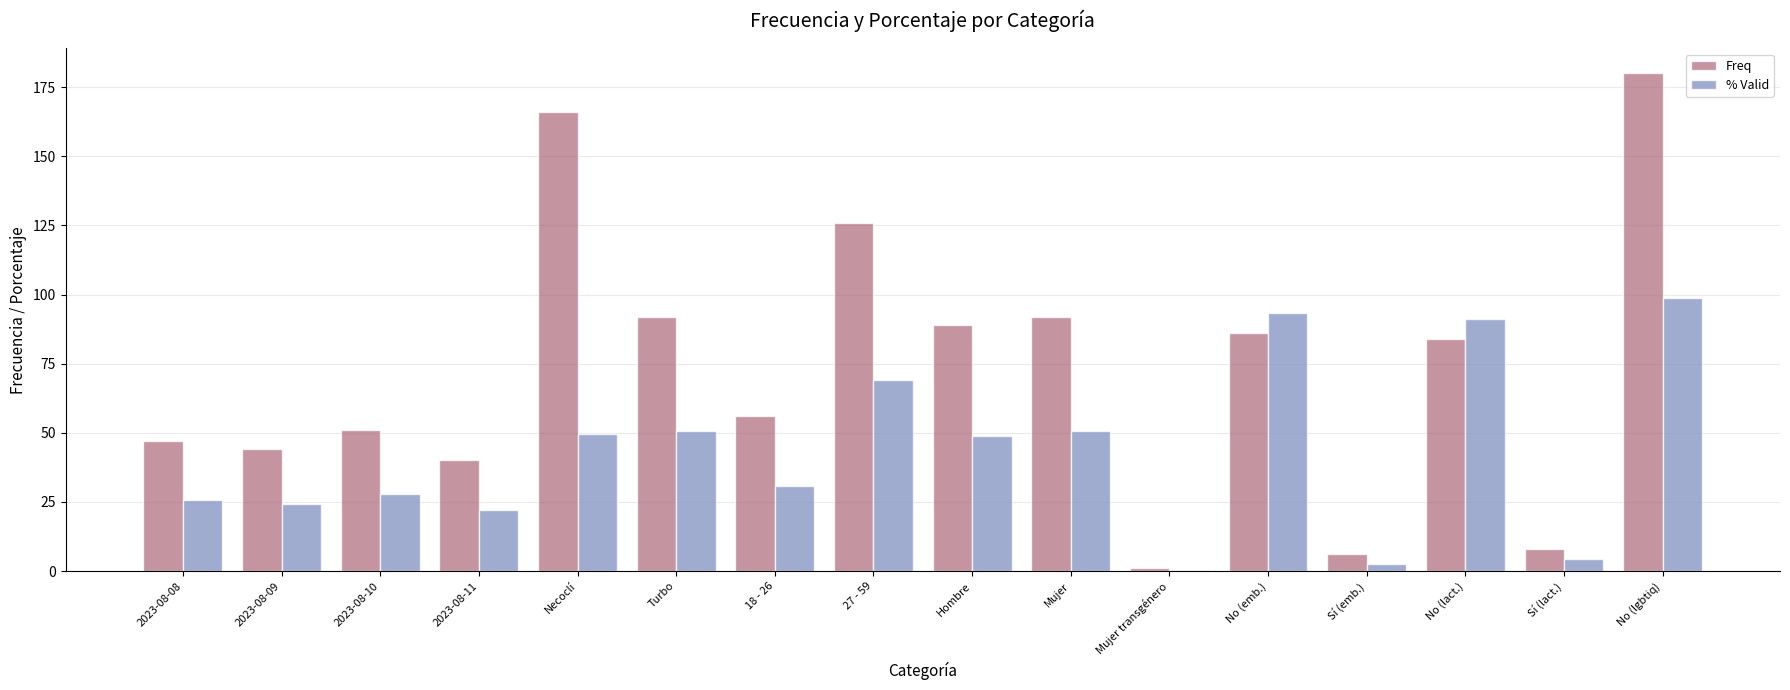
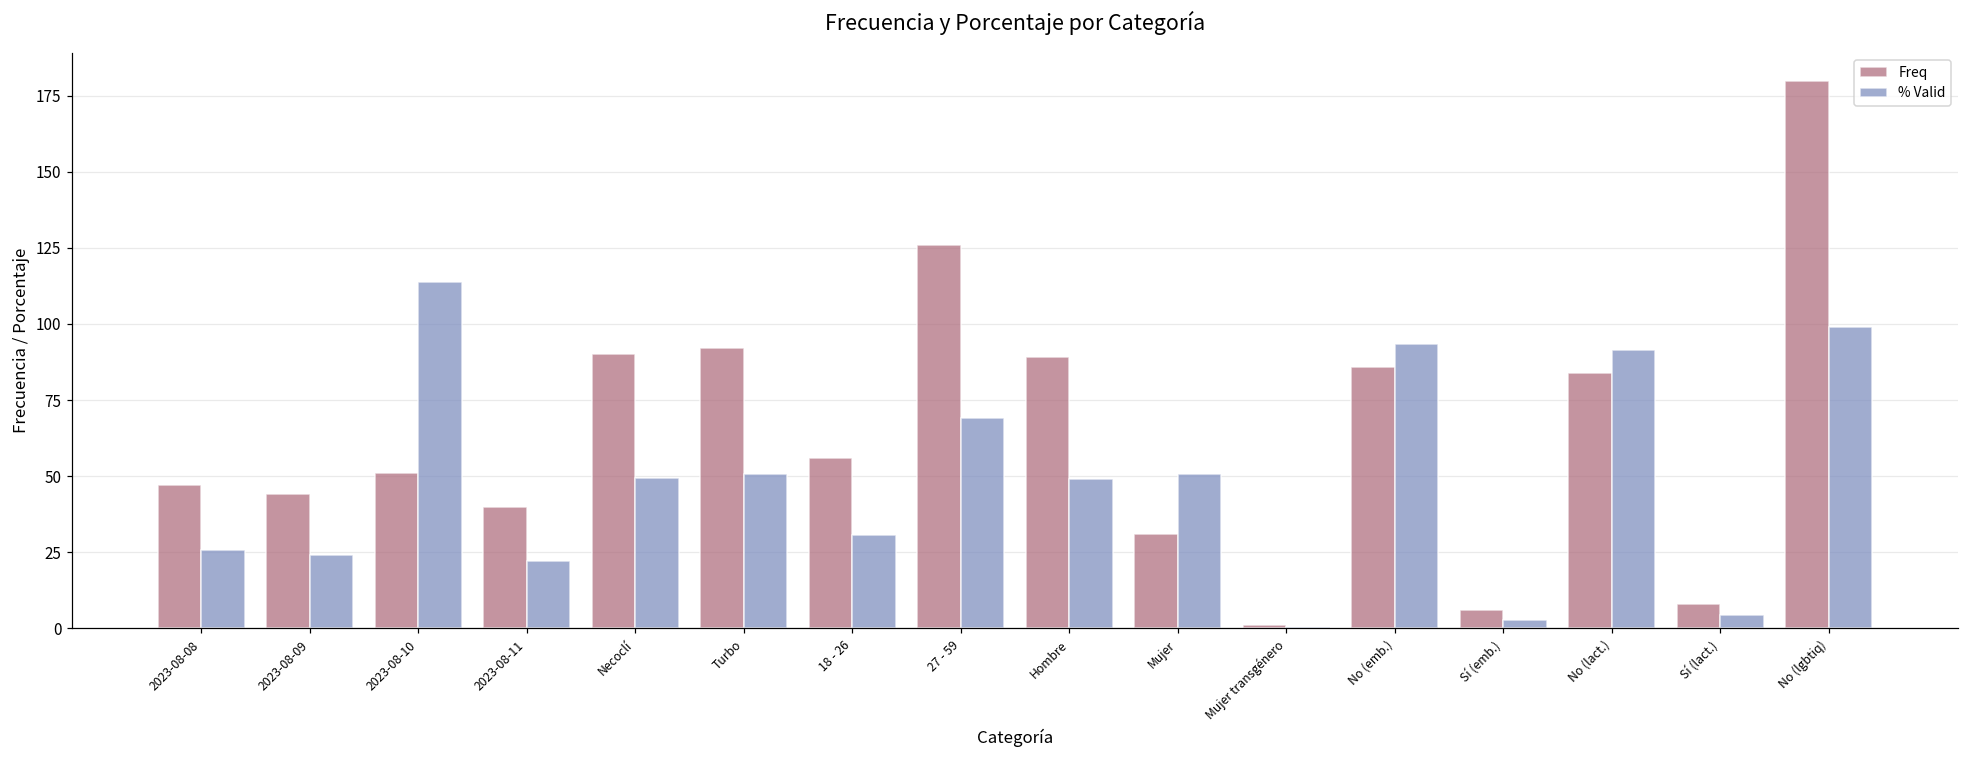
  {
    "Freq": {
      "2023-08-08": 47,
      "2023-08-09": 44,
      "2023-08-10": 51,
      "2023-08-11": 40,
-     "Necoclí": 166,
+     "Necoclí": 90,
      "Turbo": 92,
      "18 - 26": 56,
      "27 - 59": 126,
      "Hombre": 89,
-     "Mujer": 92,
+     "Mujer": 31,
      "Mujer transgénero": 1,
      "No (emb.)": 86,
      "Sí (emb.)": 6,
      "No (lact.)": 84,
      "Sí (lact.)": 8,
      "No (lgbtiq)": 180
    },
    "% Valid": {
      "2023-08-08": 26,
      "2023-08-09": 24,
-     "2023-08-10": 28,
+     "2023-08-10": 114,
      "2023-08-11": 22,
      "Necoclí": 49,
      "Turbo": 51,
      "18 - 26": 31,
      "27 - 59": 69,
      "Hombre": 49,
      "Mujer": 51,
      "No (emb.)": 93,
      "Sí (emb.)": 3,
      "No (lact.)": 91,
      "Sí (lact.)": 5,
      "No (lgbtiq)": 99
    }
  }
